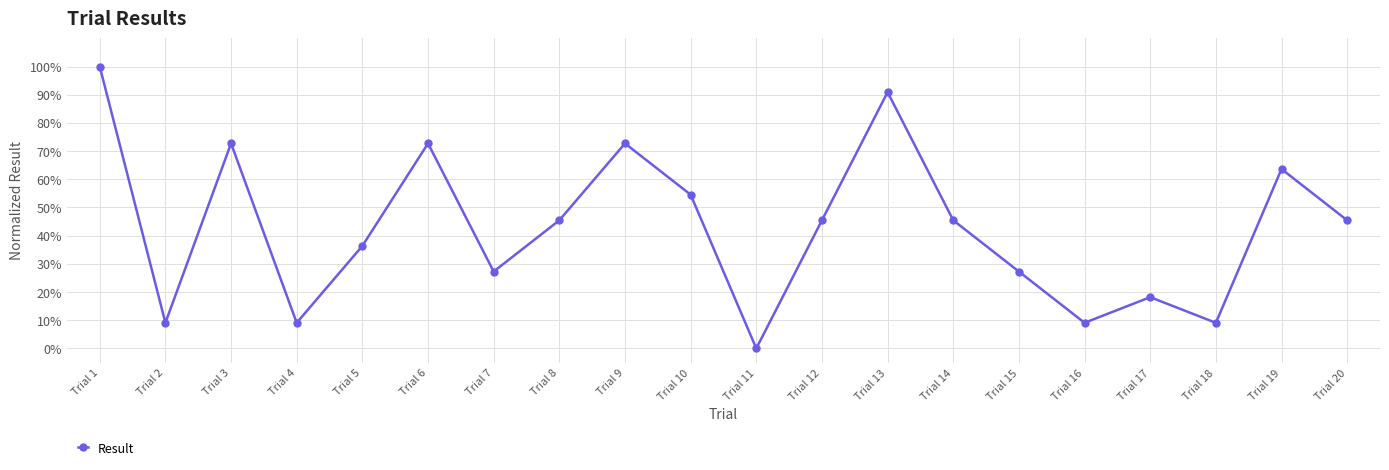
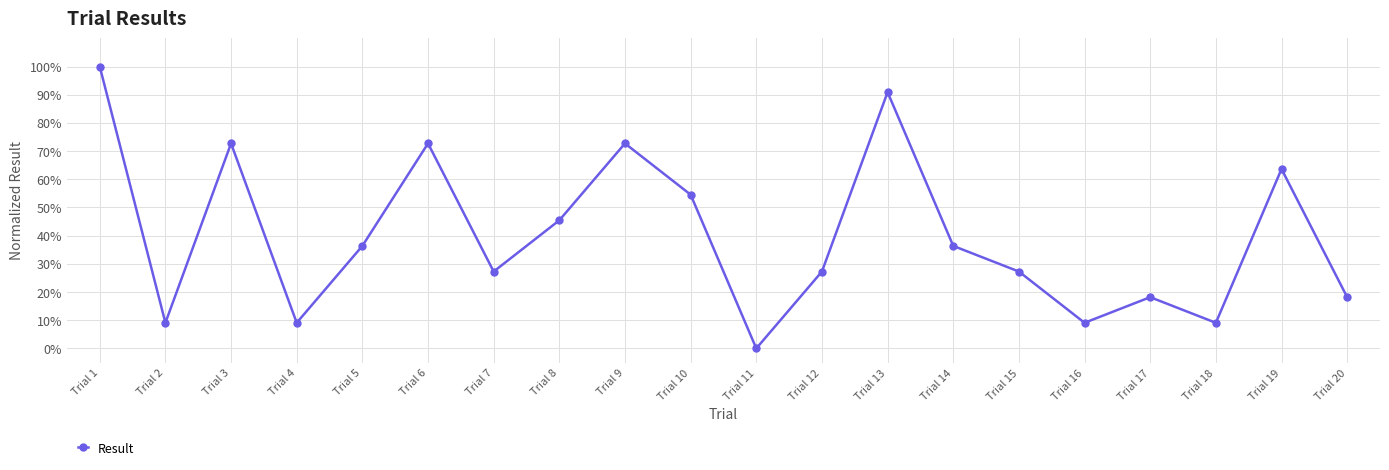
  {
    "Trial 1": "100%",
    "Trial 2": "9%",
    "Trial 3": "73%",
    "Trial 4": "9%",
    "Trial 5": "36%",
    "Trial 6": "73%",
    "Trial 7": "27%",
    "Trial 8": "45%",
    "Trial 9": "73%",
    "Trial 10": "55%",
    "Trial 11": "0%",
-   "Trial 12": "45%",
+   "Trial 12": "27%",
    "Trial 13": "91%",
-   "Trial 14": "45%",
+   "Trial 14": "36%",
    "Trial 15": "27%",
    "Trial 16": "9%",
    "Trial 17": "18%",
    "Trial 18": "9%",
    "Trial 19": "64%",
-   "Trial 20": "45%"
+   "Trial 20": "18%"
  }
